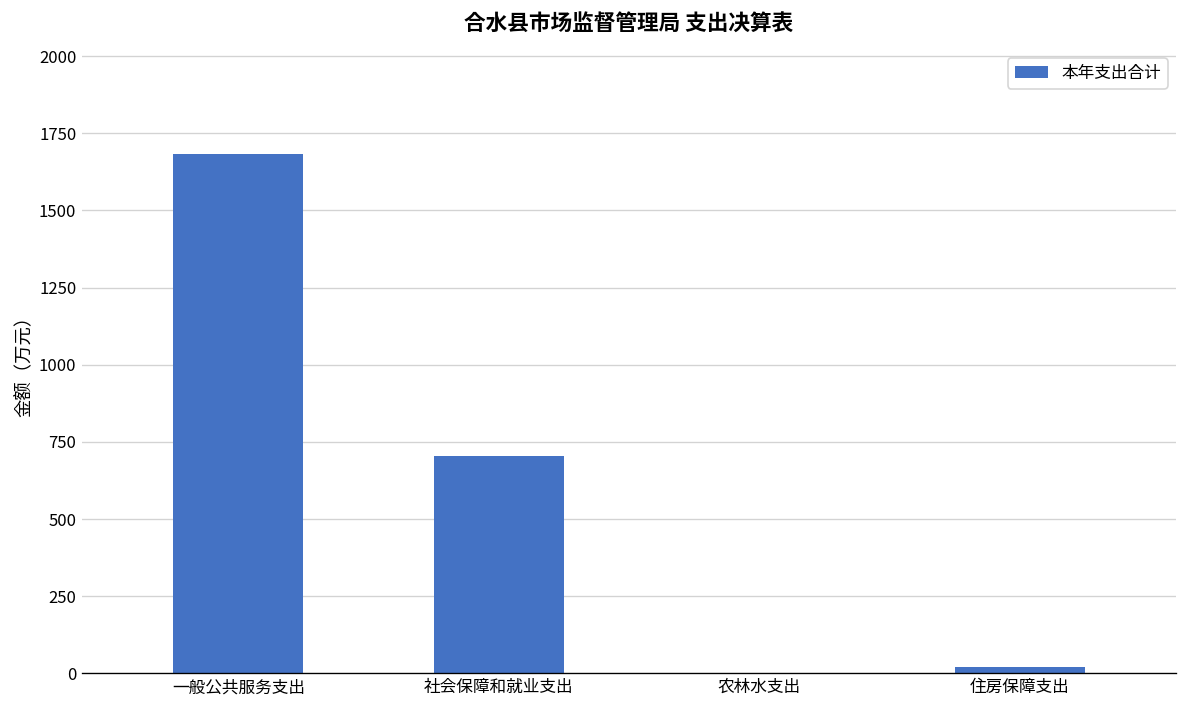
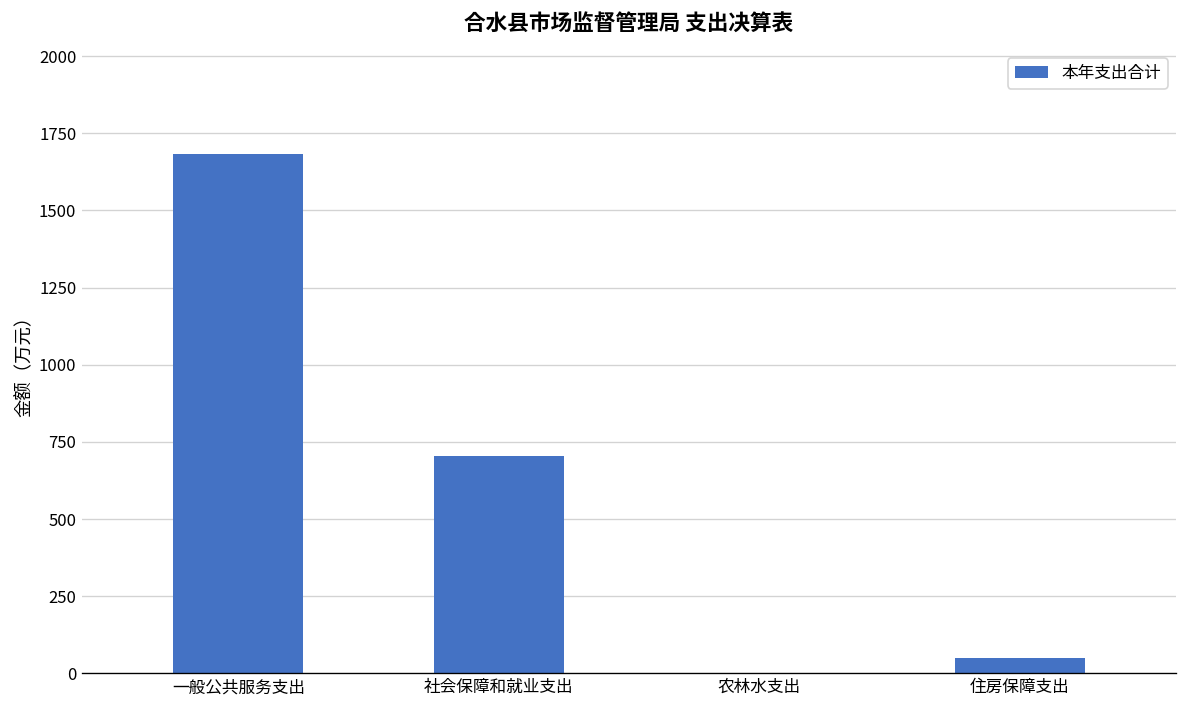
  {
    "一般公共服务支出": 1680,
    "社会保障和就业支出": 700,
-   "住房保障支出": 20
+   "住房保障支出": 50
  }
